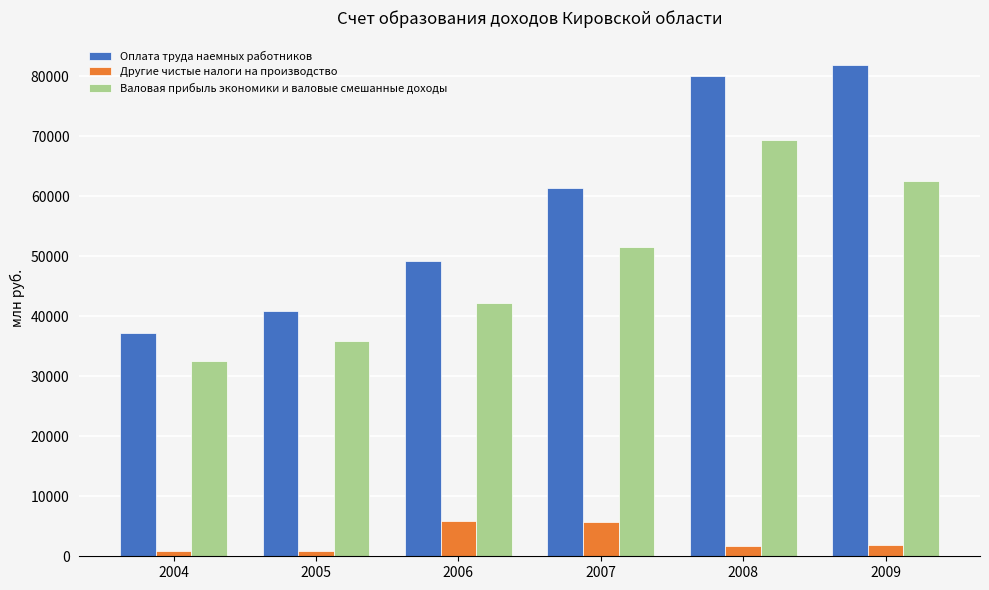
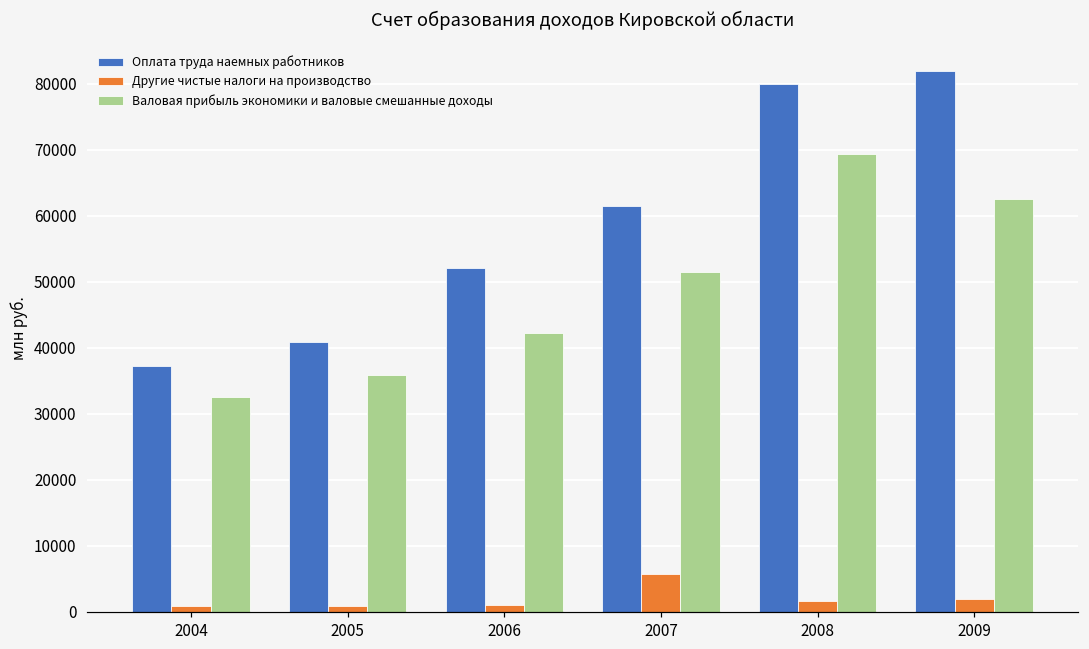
  {
    "Оплата труда наемных работников": {
      "2004": 37000,
      "2005": 41000,
-     "2006": 49000,
+     "2006": 52000,
      "2007": 61000,
      "2008": 80000,
      "2009": 82000
    },
    "Другие чистые налоги на производство": {
      "2004": 1000,
      "2005": 1000,
-     "2006": 6000,
+     "2006": 1000,
      "2007": 6000,
      "2008": 2000,
      "2009": 2000
    },
    "Валовая прибыль экономики и валовые смешанные доходы": {
      "2004": 33000,
      "2005": 36000,
      "2006": 42000,
      "2007": 52000,
      "2008": 69000,
      "2009": 63000
    }
  }
